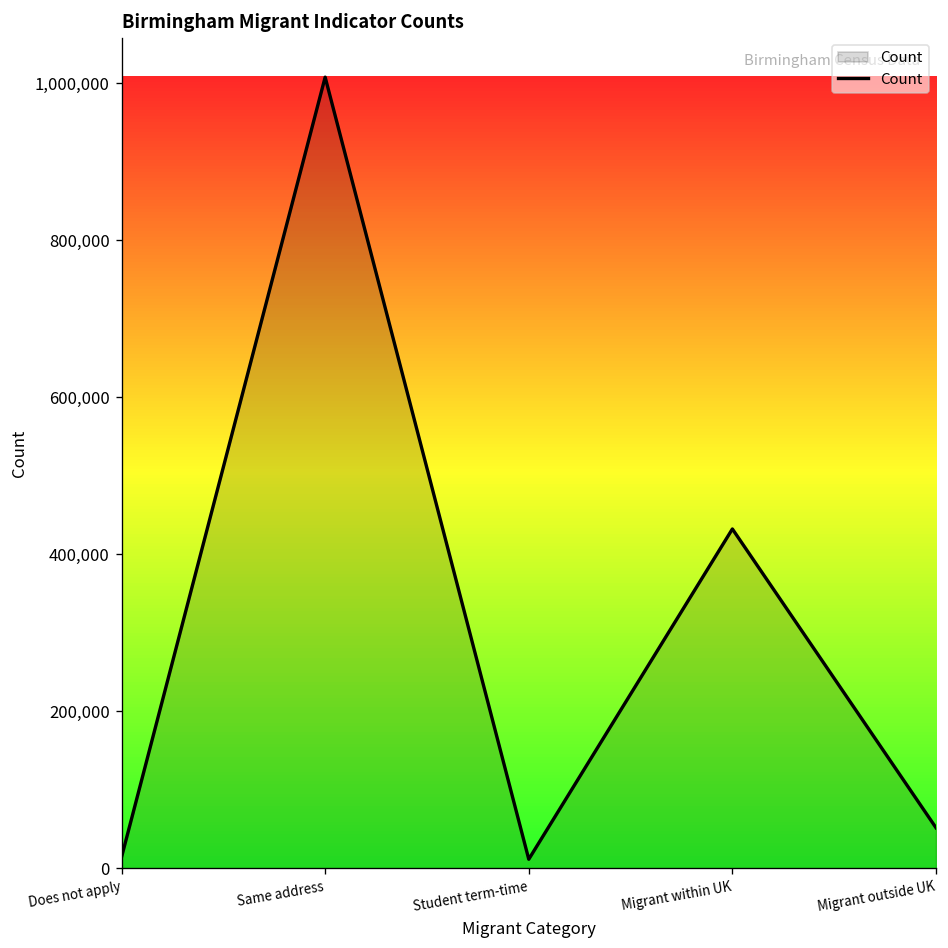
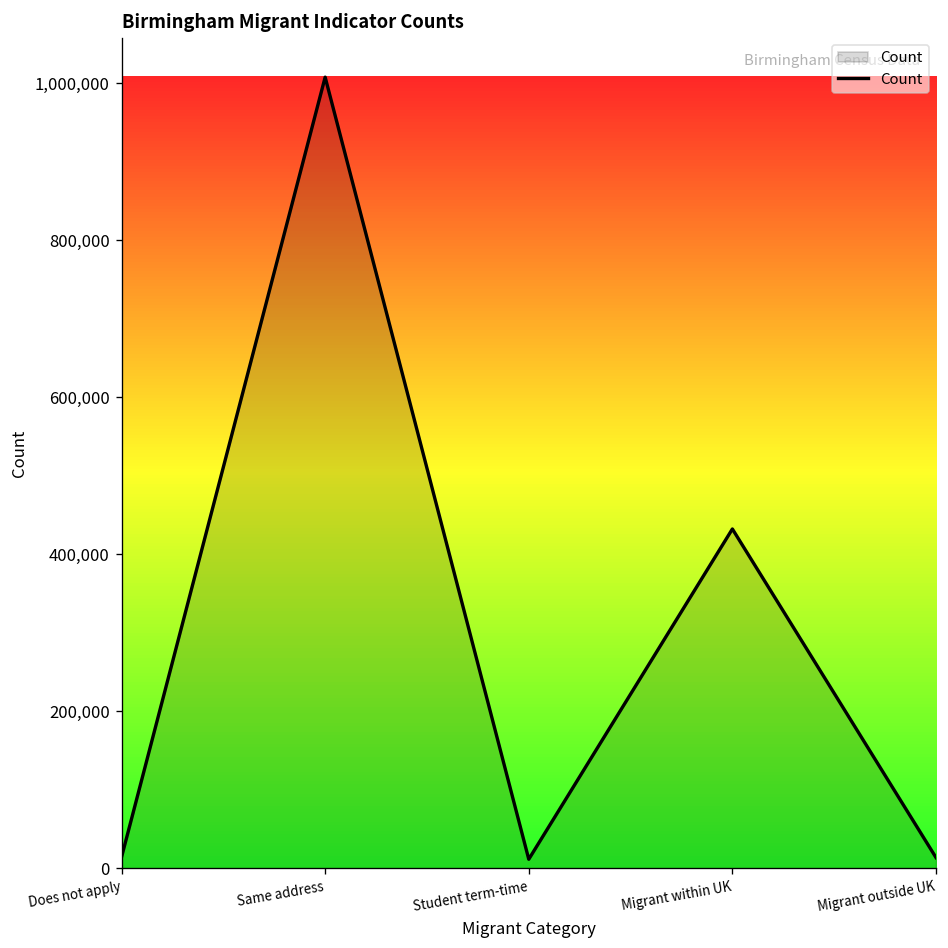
  {
    "Does not apply": "10,000",
    "Same address": "1,010,000",
    "Student term-time": "10,000",
    "Migrant within UK": "430,000",
-   "Migrant outside UK": "50,000"
+   "Migrant outside UK": "10,000"
  }
